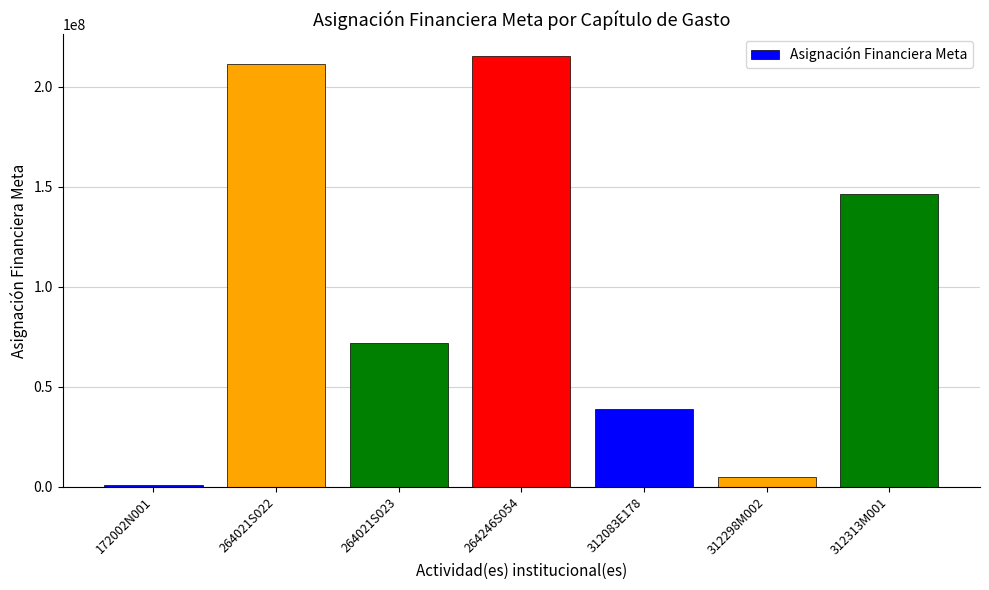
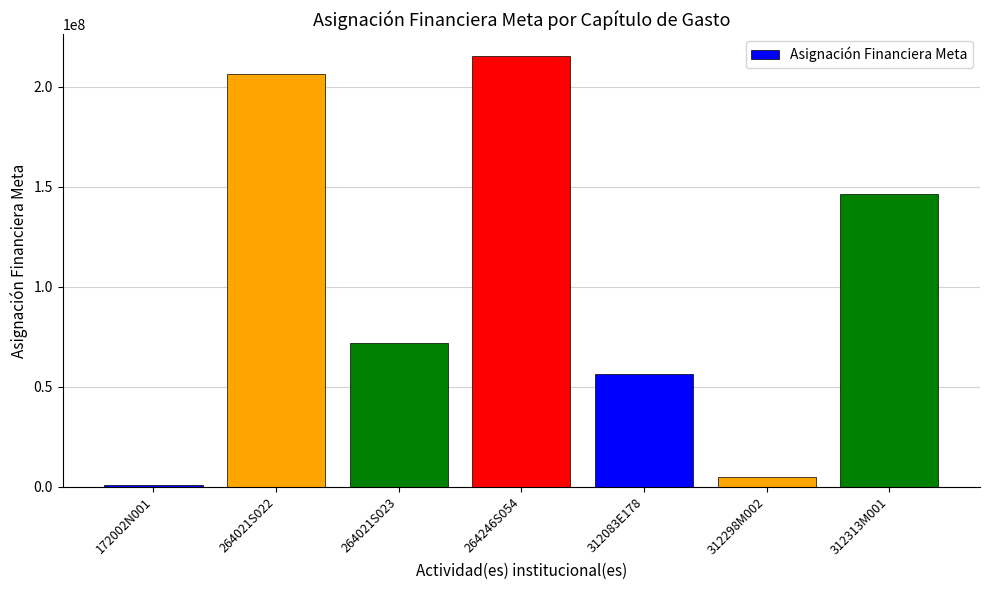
  {
-   "264021S022": 211000000,
+   "264021S022": 206000000,
    "264021S023": 72000000,
    "264246S054": 216000000,
-   "312083E178": 39000000,
+   "312083E178": 57000000,
    "312298M002": 5000000,
    "312313M001": 147000000
  }
